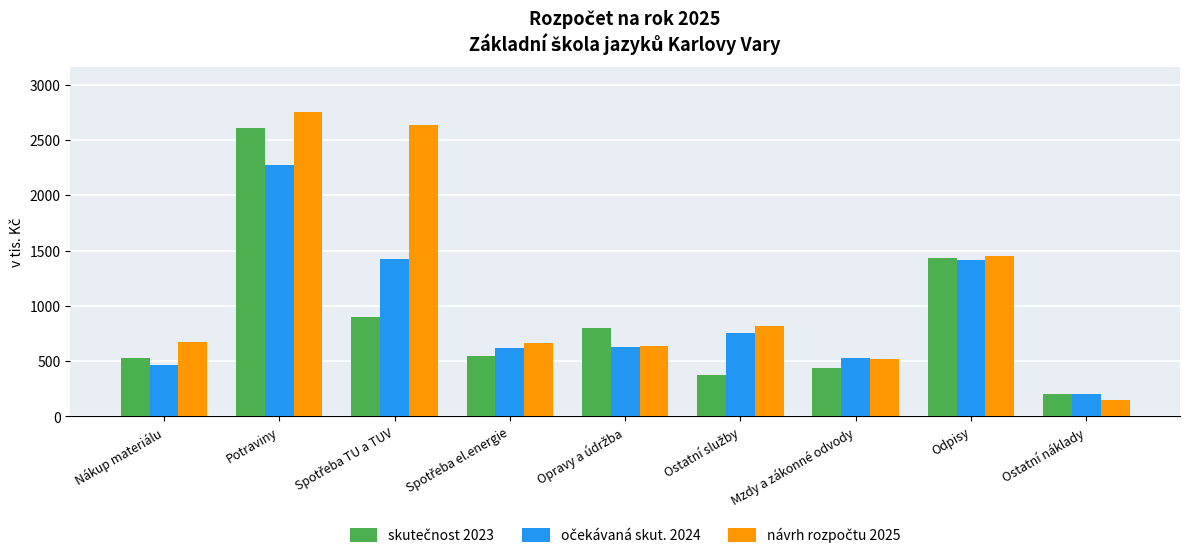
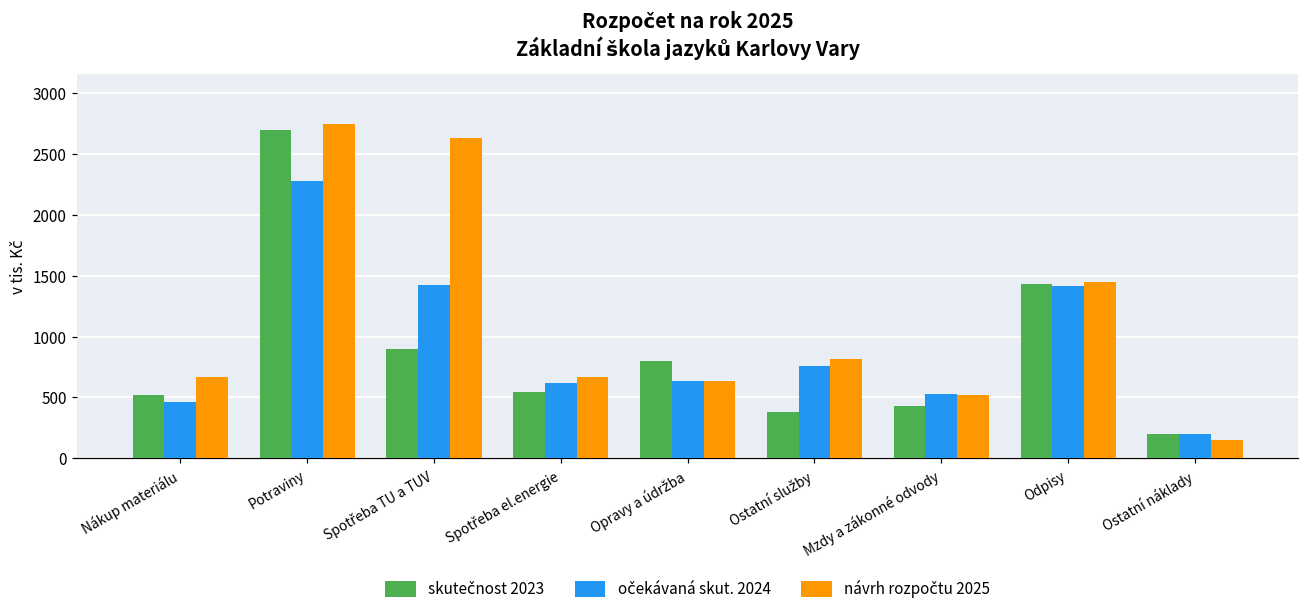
  {
    "skutečnost 2023": {
      "Nákup materiálu": 520,
-     "Potraviny": 2600,
+     "Potraviny": 2700,
      "Spotřeba TU a TUV": 900,
      "Spotřeba el.energie": 540,
      "Opravy a údržba": 800,
      "Ostatní služby": 380,
      "Mzdy a zákonné odvody": 430,
      "Odpisy": 1430,
      "Ostatní náklady": 200
    },
    "očekávaná skut. 2024": {
      "Nákup materiálu": 460,
      "Potraviny": 2280,
      "Spotřeba TU a TUV": 1420,
      "Spotřeba el.energie": 620,
      "Opravy a údržba": 630,
      "Ostatní služby": 760,
      "Mzdy a zákonné odvody": 530,
      "Odpisy": 1420,
      "Ostatní náklady": 200
    },
    "návrh rozpočtu 2025": {
      "Nákup materiálu": 670,
      "Potraviny": 2750,
      "Spotřeba TU a TUV": 2640,
      "Spotřeba el.energie": 670,
      "Opravy a údržba": 640,
      "Ostatní služby": 820,
      "Mzdy a zákonné odvody": 520,
      "Odpisy": 1450,
      "Ostatní náklady": 150
    }
  }
